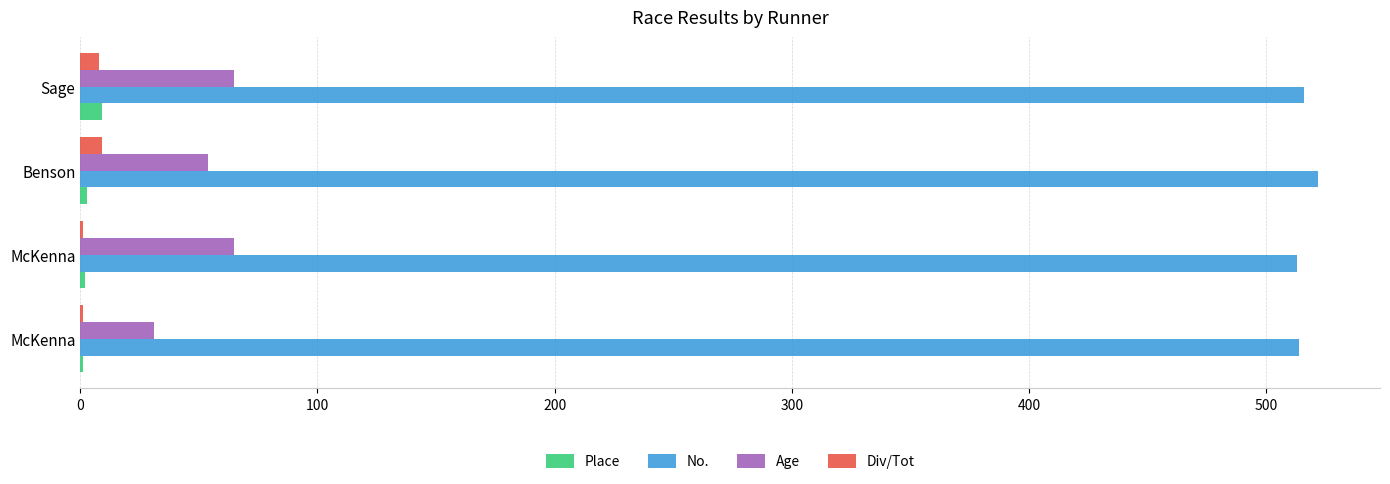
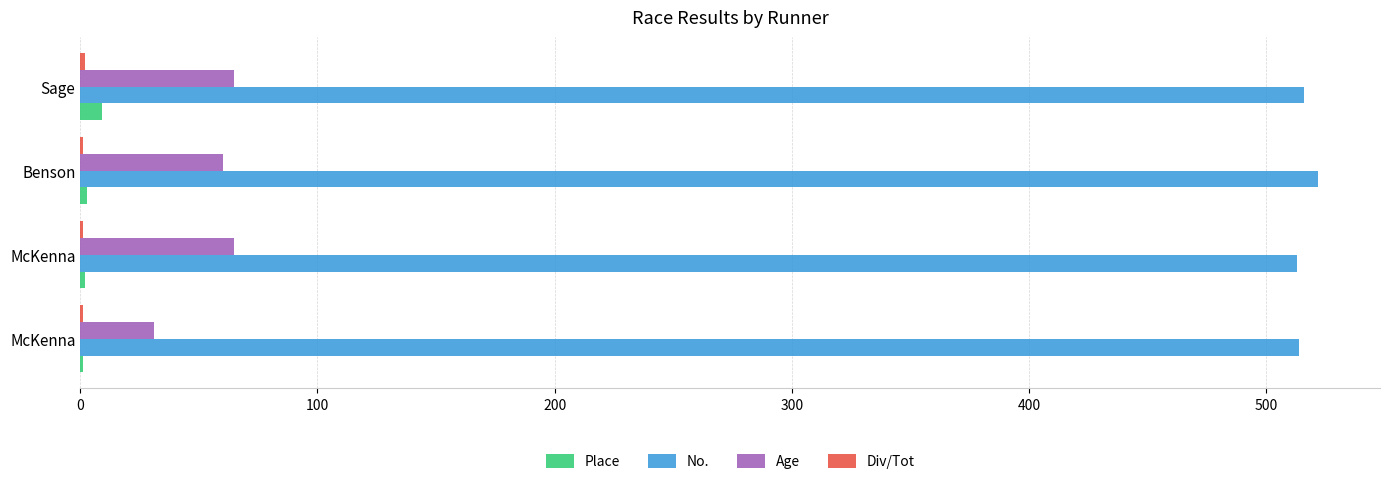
  {
    "Place": {
      "Sage": 9,
      "Benson": 3
    },
    "No.": {
      "Sage": 516,
      "Benson": 522
    },
    "Age": {
      "Sage": 65,
-     "Benson": 54
+     "Benson": 60
    },
    "Div/Tot": {
-     "Sage": 8,
-     "Benson": 9
+     "Sage": 2,
+     "Benson": 1
    }
  }
